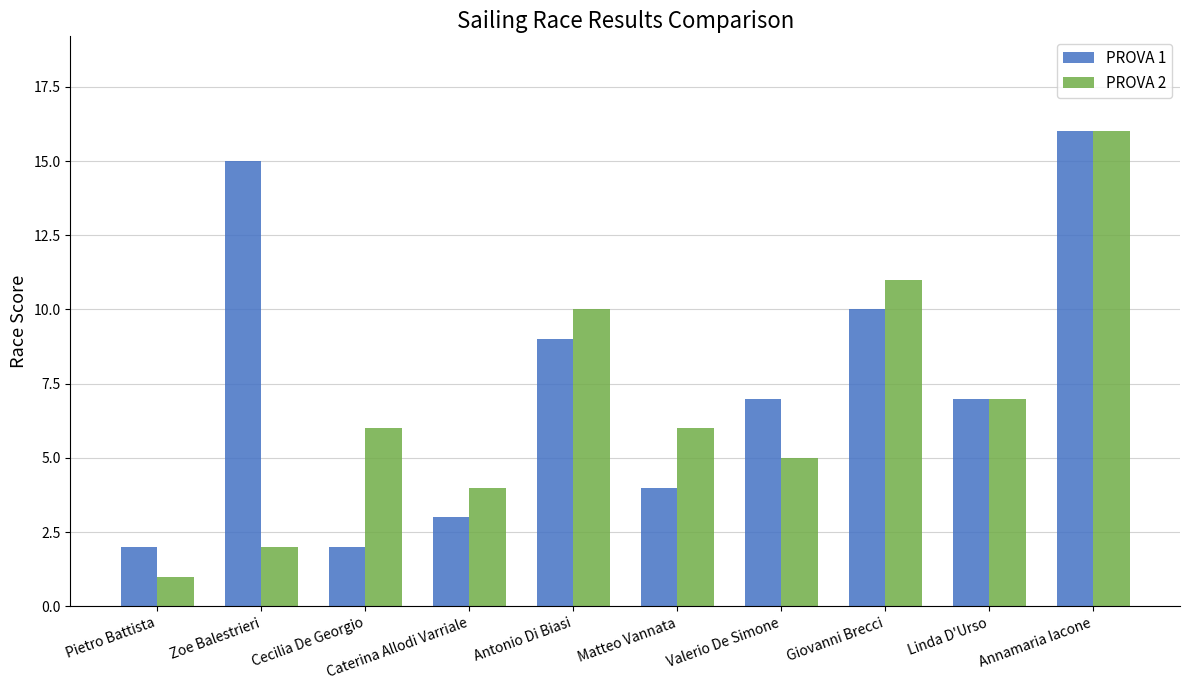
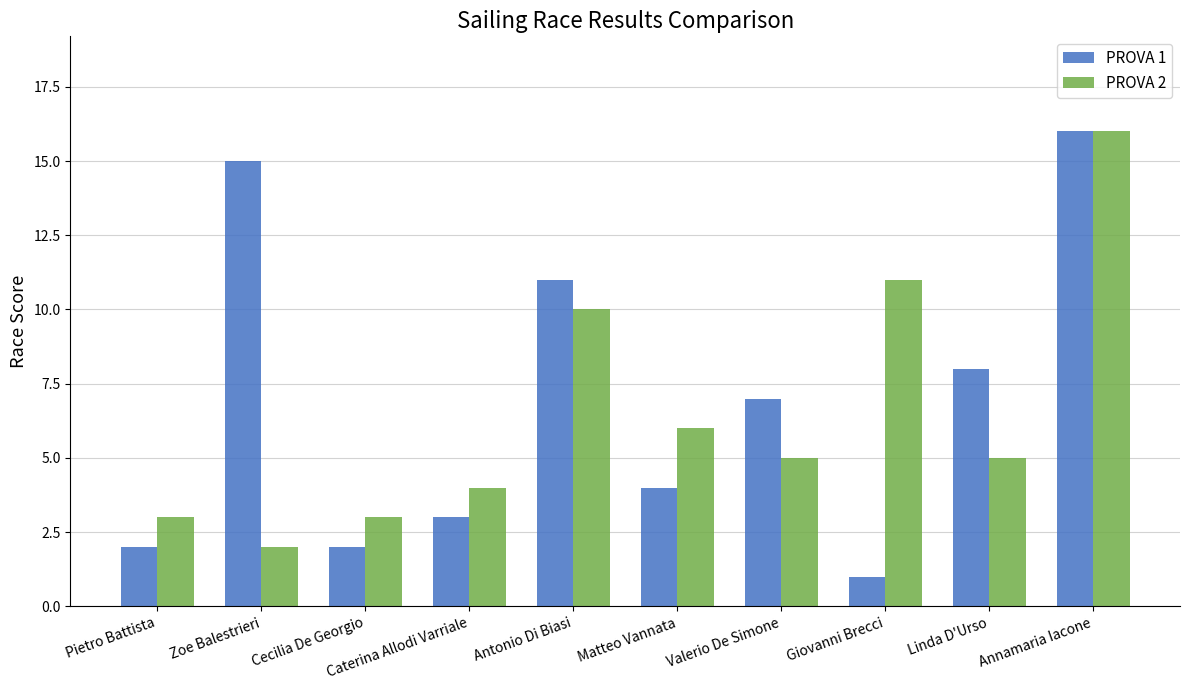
  {
    "PROVA 1": {
      "Pietro Battista": 2,
      "Zoe Balestrieri": 15,
      "Cecilia De Georgio": 2,
      "Caterina Allodi Varriale": 3,
-     "Antonio Di Biasi": 9,
+     "Antonio Di Biasi": 11,
      "Matteo Vannata": 4,
      "Valerio De Simone": 7,
-     "Giovanni Brecci": 10,
-     "Linda D'Urso": 7,
+     "Giovanni Brecci": 1,
+     "Linda D'Urso": 8,
      "Annamaria Iacone": 16
    },
    "PROVA 2": {
-     "Pietro Battista": 1,
+     "Pietro Battista": 3,
      "Zoe Balestrieri": 2,
-     "Cecilia De Georgio": 6,
+     "Cecilia De Georgio": 3,
      "Caterina Allodi Varriale": 4,
      "Antonio Di Biasi": 10,
      "Matteo Vannata": 6,
      "Valerio De Simone": 5,
      "Giovanni Brecci": 11,
-     "Linda D'Urso": 7,
+     "Linda D'Urso": 5,
      "Annamaria Iacone": 16
    }
  }
